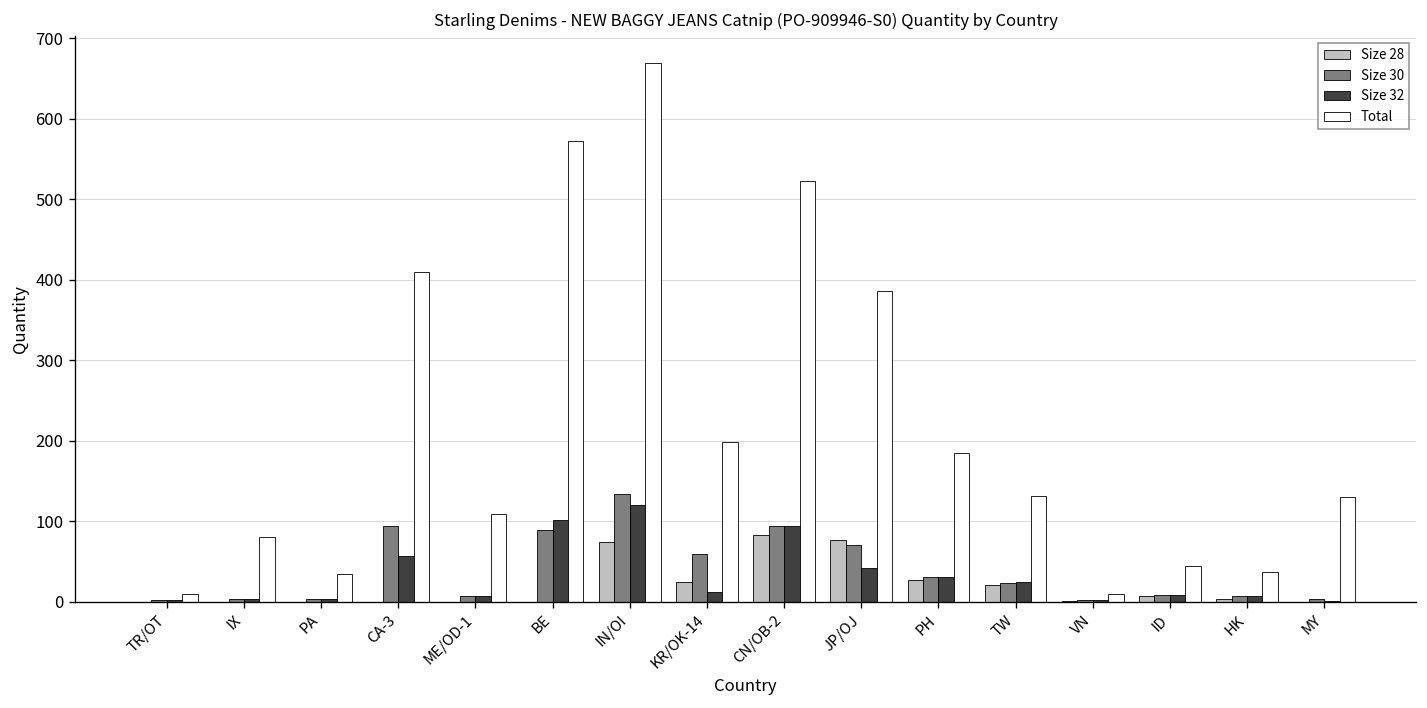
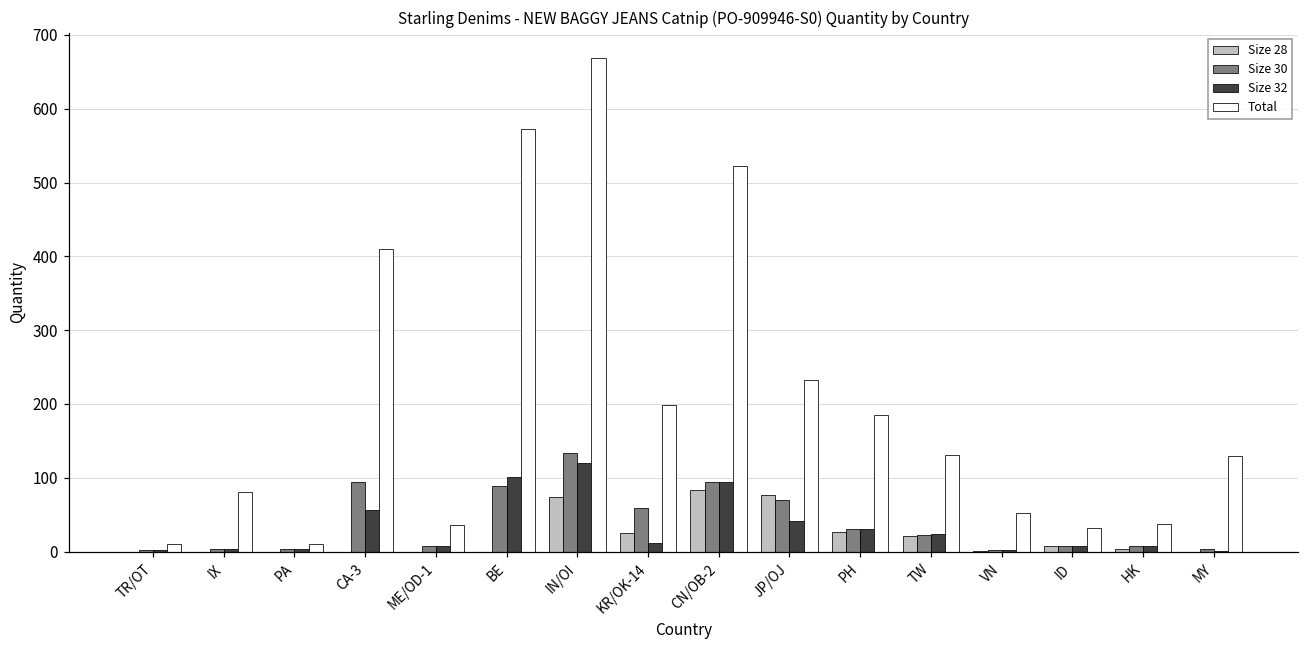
  {
    "Size 28": {
      "TR/OT": 0,
      "IX": 0,
      "PA": 0,
      "CA-3": 0,
      "ME/OD-1": 0,
      "BE": 0,
      "IN/OI": 70,
      "KR/OK-14": 30,
      "CN/OB-2": 80,
      "JP/OJ": 80,
      "PH": 30,
      "TW": 20,
      "ID": 10,
      "HK": 0,
      "MY": 0
    },
    "Size 30": {
      "CA-3": 90,
      "ME/OD-1": 10,
      "BE": 90,
      "IN/OI": 130,
      "KR/OK-14": 60,
      "CN/OB-2": 90,
      "JP/OJ": 70,
      "PH": 30,
      "TW": 20,
      "ID": 10,
      "HK": 10
    },
    "Size 32": {
      "CA-3": 60,
      "ME/OD-1": 10,
      "BE": 100,
      "IN/OI": 120,
      "KR/OK-14": 10,
      "CN/OB-2": 90,
      "JP/OJ": 40,
      "PH": 30,
      "TW": 20,
      "ID": 10,
      "HK": 10
    },
    "Total": {
      "TR/OT": 10,
      "IX": 80,
-     "PA": 30,
+     "PA": 10,
      "CA-3": 410,
-     "ME/OD-1": 110,
+     "ME/OD-1": 40,
      "BE": 570,
      "IN/OI": 670,
      "KR/OK-14": 200,
      "CN/OB-2": 520,
-     "JP/OJ": 390,
+     "JP/OJ": 230,
      "PH": 190,
      "TW": 130,
-     "VN": 10,
-     "ID": 40,
+     "VN": 50,
+     "ID": 30,
      "HK": 40,
      "MY": 130
    }
  }
